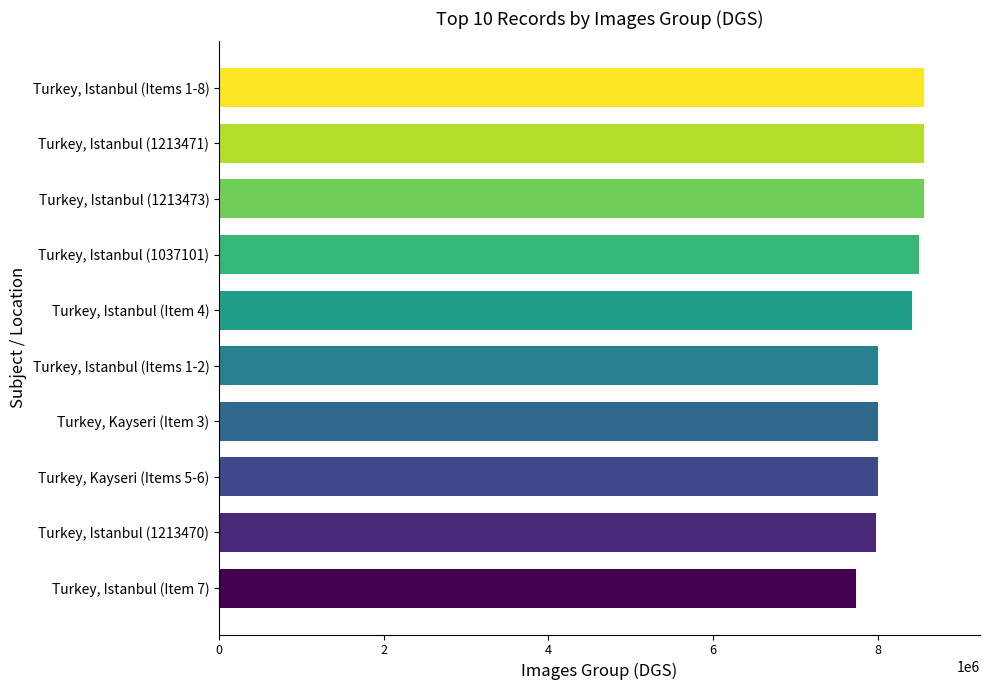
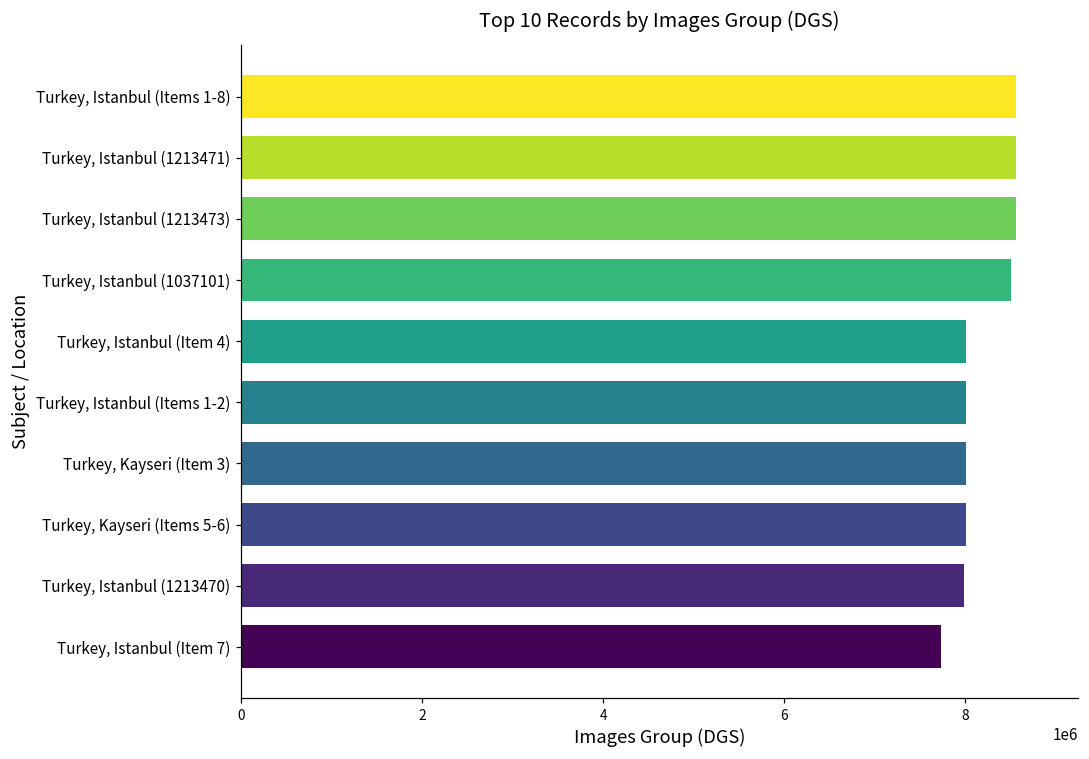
  {
    "Turkey, Istanbul (Items 1-8)": 8600000,
    "Turkey, Istanbul (1213471)": 8600000,
    "Turkey, Istanbul (1213473)": 8600000,
    "Turkey, Istanbul (1037101)": 8500000,
-   "Turkey, Istanbul (Item 4)": 8400000,
+   "Turkey, Istanbul (Item 4)": 8000000,
    "Turkey, Istanbul (Items 1-2)": 8000000,
    "Turkey, Kayseri (Item 3)": 8000000,
    "Turkey, Kayseri (Items 5-6)": 8000000,
    "Turkey, Istanbul (1213470)": 8000000,
    "Turkey, Istanbul (Item 7)": 7700000
  }
